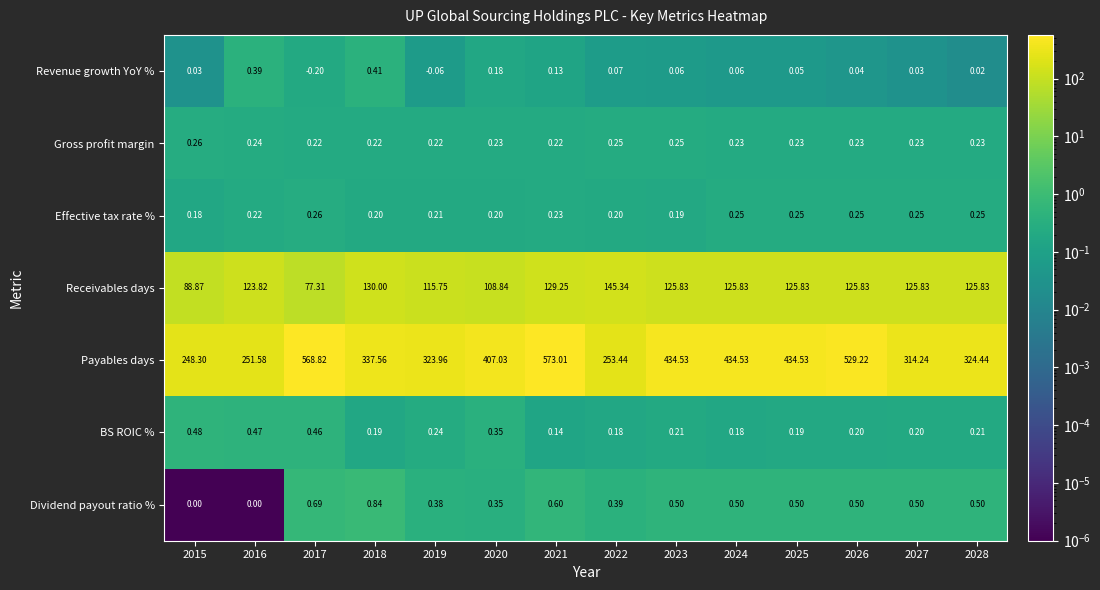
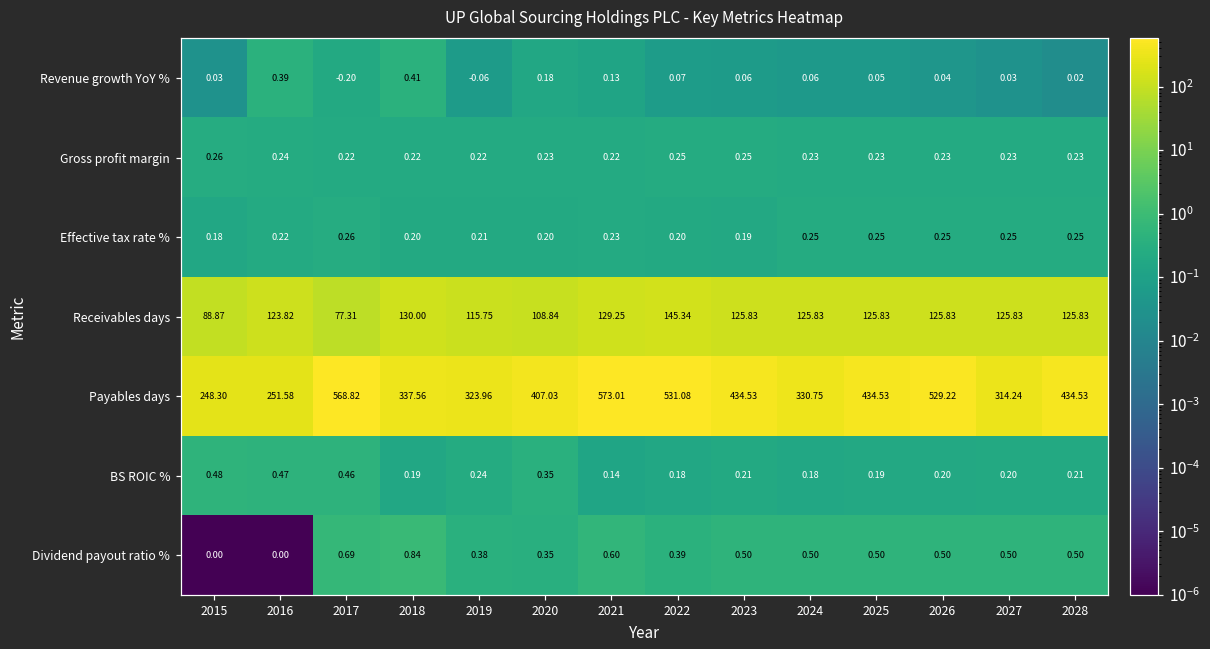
  {
    "Revenue growth YoY %": {
      "2015": 0.03,
      "2016": 0.39,
      "2017": -0.20,
      "2018": 0.41,
      "2019": -0.06,
      "2020": 0.18,
      "2021": 0.13,
      "2022": 0.07,
      "2023": 0.06,
      "2024": 0.06,
      "2025": 0.05,
      "2026": 0.04,
      "2027": 0.03,
      "2028": 0.02
    },
    "Gross profit margin": {
      "2015": 0.26,
      "2016": 0.24,
      "2017": 0.22,
      "2018": 0.22,
      "2019": 0.22,
      "2020": 0.23,
      "2021": 0.22,
      "2022": 0.25,
      "2023": 0.25,
      "2024": 0.23,
      "2025": 0.23,
      "2026": 0.23,
      "2027": 0.23,
      "2028": 0.23
    },
    "Effective tax rate %": {
      "2015": 0.18,
      "2016": 0.22,
      "2017": 0.26,
      "2018": 0.20,
      "2019": 0.21,
      "2020": 0.20,
      "2021": 0.23,
      "2022": 0.20,
      "2023": 0.19,
      "2024": 0.25,
      "2025": 0.25,
      "2026": 0.25,
      "2027": 0.25,
      "2028": 0.25
    },
    "Receivables days": {
      "2015": 88.87,
      "2016": 123.82,
      "2017": 77.31,
      "2018": 130.00,
      "2019": 115.75,
      "2020": 108.84,
      "2021": 129.25,
      "2022": 145.34,
      "2023": 125.83,
      "2024": 125.83,
      "2025": 125.83,
      "2026": 125.83,
      "2027": 125.83,
      "2028": 125.83
    },
    "Payables days": {
      "2015": 248.30,
      "2016": 251.58,
      "2017": 568.82,
      "2018": 337.56,
      "2019": 323.96,
      "2020": 407.03,
      "2021": 573.01,
-     "2022": 253.44,
+     "2022": 531.08,
      "2023": 434.53,
-     "2024": 434.53,
+     "2024": 330.75,
      "2025": 434.53,
      "2026": 529.22,
      "2027": 314.24,
-     "2028": 324.44
+     "2028": 434.53
    },
    "BS ROIC %": {
      "2015": 0.48,
      "2016": 0.47,
      "2017": 0.46,
      "2018": 0.19,
      "2019": 0.24,
      "2020": 0.35,
      "2021": 0.14,
      "2022": 0.18,
      "2023": 0.21,
      "2024": 0.18,
      "2025": 0.19,
      "2026": 0.20,
      "2027": 0.20,
      "2028": 0.21
    },
    "Dividend payout ratio %": {
      "2015": 0.00,
      "2016": 0.00,
      "2017": 0.69,
      "2018": 0.84,
      "2019": 0.38,
      "2020": 0.35,
      "2021": 0.60,
      "2022": 0.39,
      "2023": 0.50,
      "2024": 0.50,
      "2025": 0.50,
      "2026": 0.50,
      "2027": 0.50,
      "2028": 0.50
    }
  }
